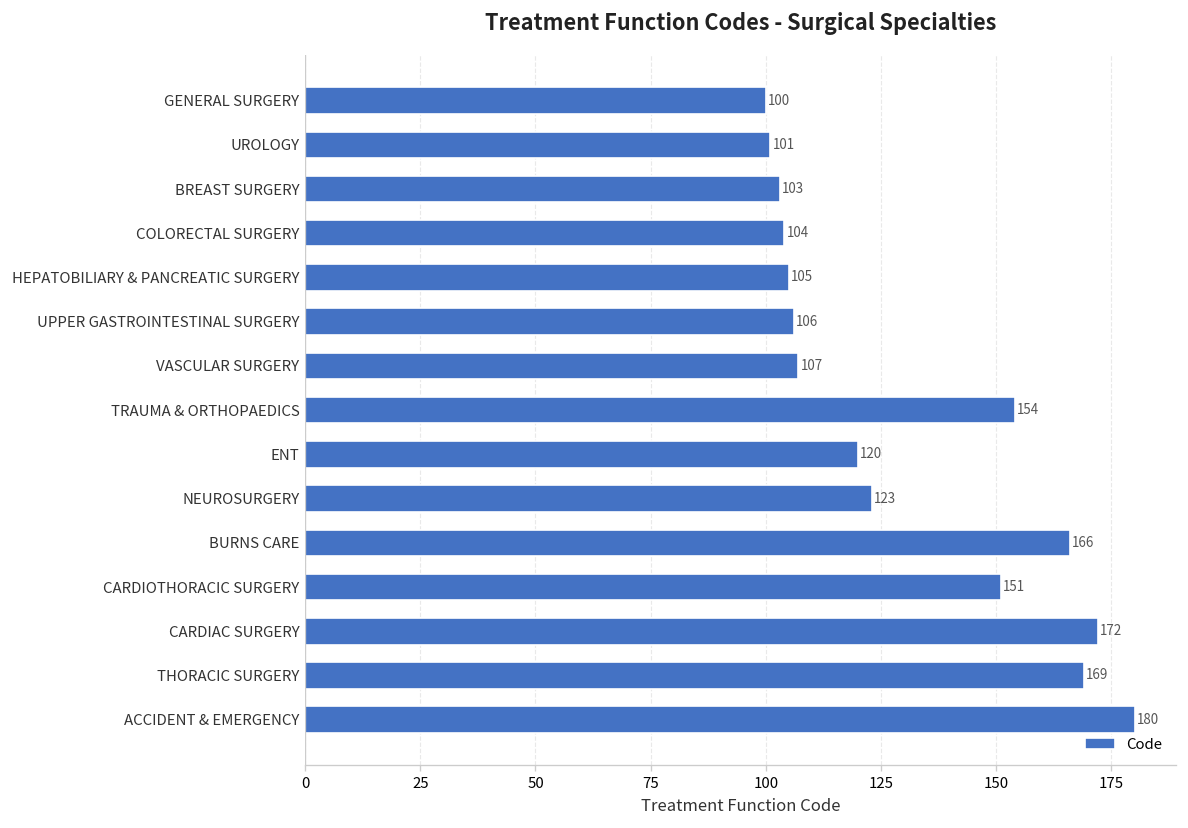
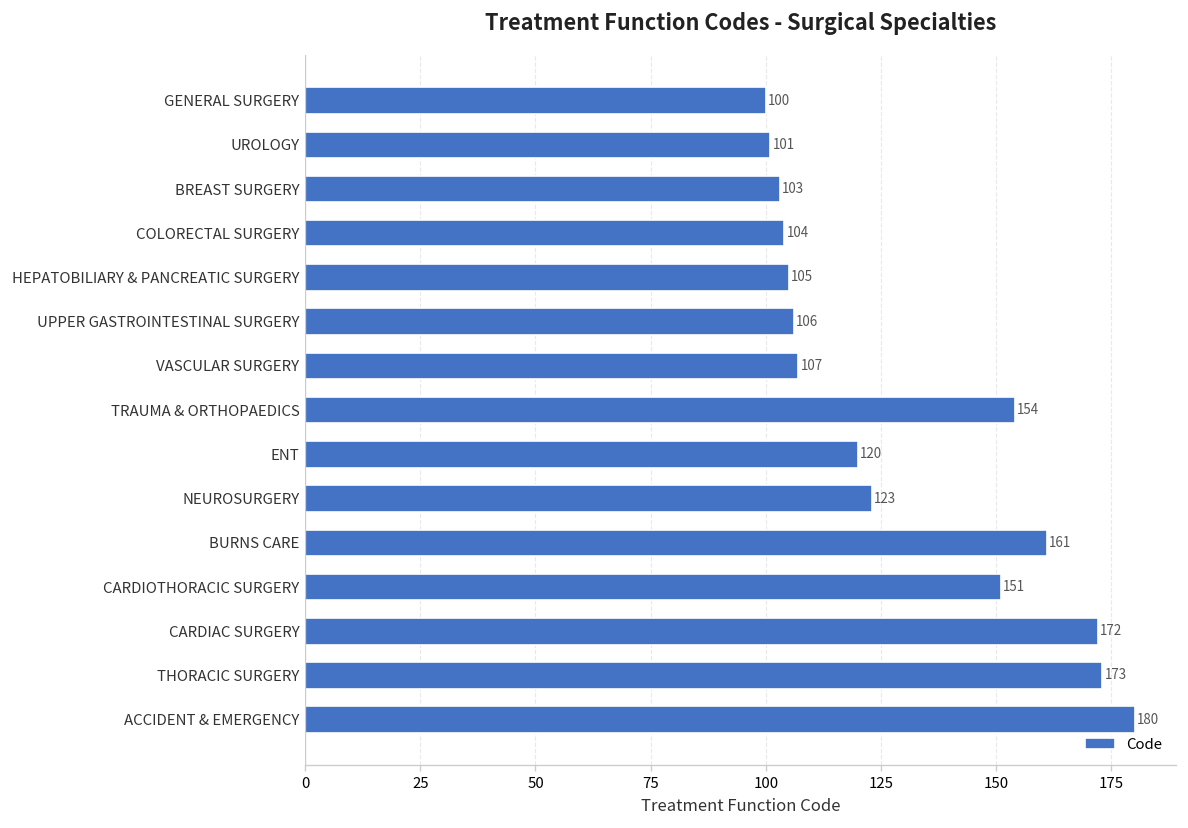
  {
    "GENERAL SURGERY": 100,
    "UROLOGY": 101,
    "BREAST SURGERY": 103,
    "COLORECTAL SURGERY": 104,
    "HEPATOBILIARY & PANCREATIC SURGERY": 105,
    "UPPER GASTROINTESTINAL SURGERY": 106,
    "VASCULAR SURGERY": 107,
    "TRAUMA & ORTHOPAEDICS": 154,
    "ENT": 120,
    "NEUROSURGERY": 123,
-   "BURNS CARE": 166,
+   "BURNS CARE": 161,
    "CARDIOTHORACIC SURGERY": 151,
    "CARDIAC SURGERY": 172,
-   "THORACIC SURGERY": 169,
+   "THORACIC SURGERY": 173,
    "ACCIDENT & EMERGENCY": 180
  }
